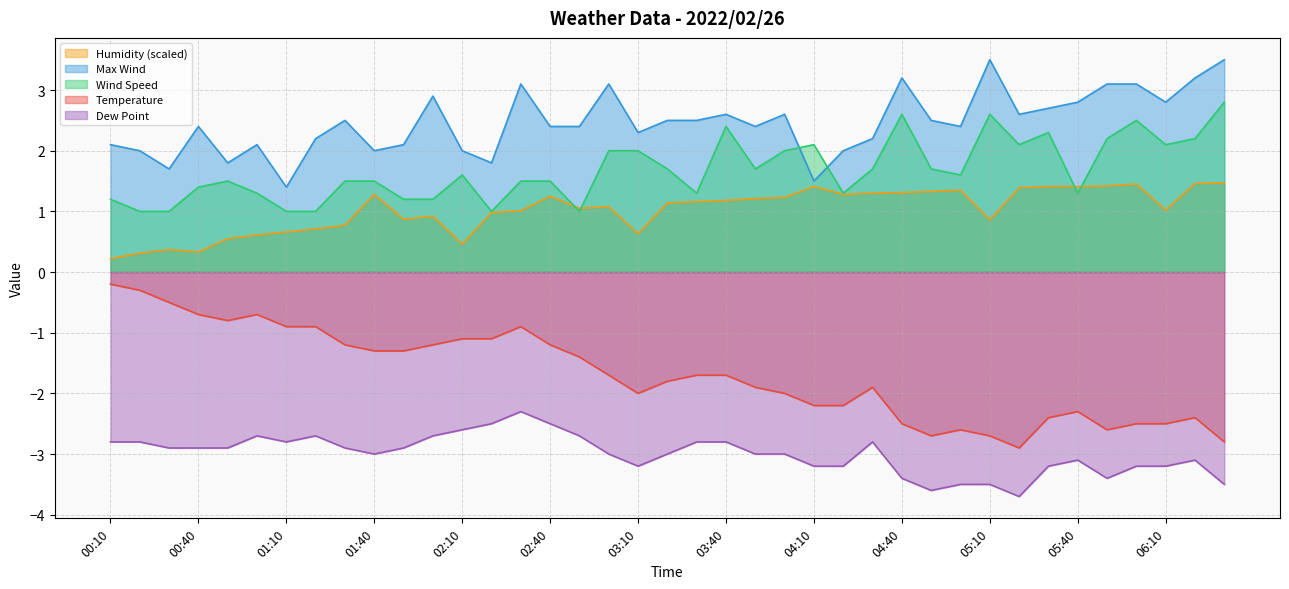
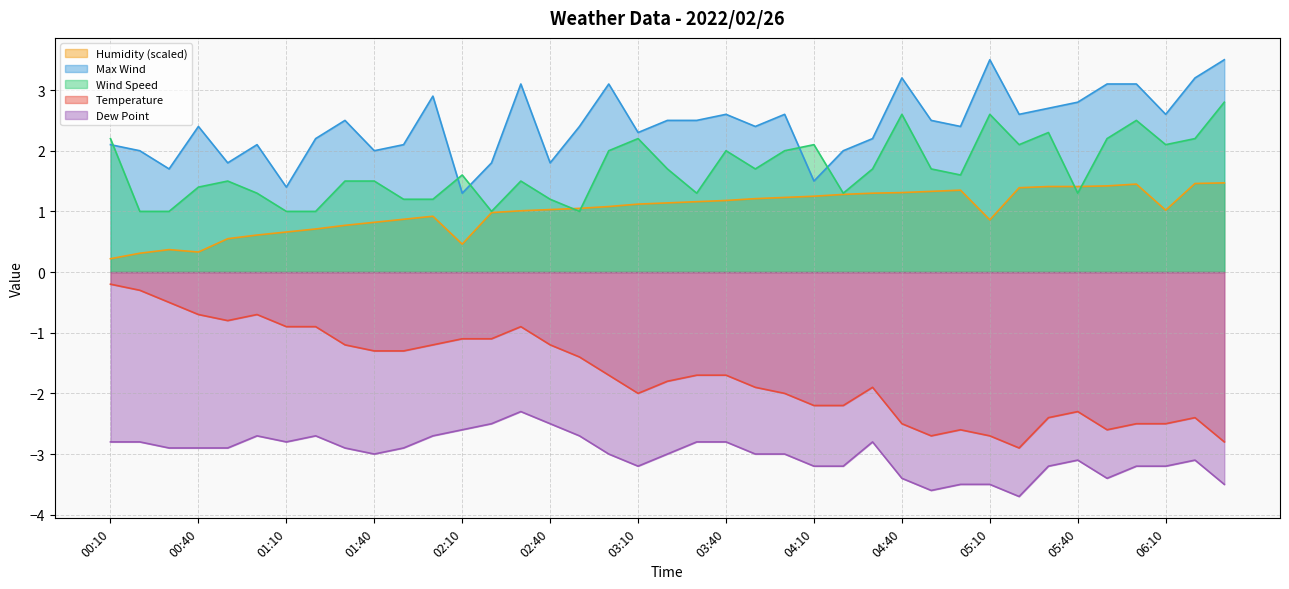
  {
    "Humidity (scaled)": {
      "00:10": 0.2,
      "00:40": 0.3,
      "01:10": 0.7,
-     "01:40": 1.3,
+     "01:40": 0.8,
      "02:10": 0.5,
-     "02:40": 1.3,
-     "03:10": 0.6,
+     "02:40": 1.0,
+     "03:10": 1.1,
      "03:40": 1.2,
-     "04:10": 1.4,
+     "04:10": 1.3,
      "04:40": 1.3,
      "05:10": 0.9,
      "05:40": 1.4,
      "06:10": 1.0
    },
    "Max Wind": {
      "00:10": 2.1,
      "00:40": 2.4,
      "01:10": 1.4,
      "01:40": 2.0,
-     "02:10": 2.0,
-     "02:40": 2.4,
+     "02:10": 1.3,
+     "02:40": 1.8,
      "03:10": 2.3,
      "03:40": 2.6,
      "04:10": 1.5,
      "04:40": 3.2,
      "05:10": 3.5,
      "05:40": 2.8,
-     "06:10": 2.8
+     "06:10": 2.6
    },
    "Wind Speed": {
-     "00:10": 1.2,
+     "00:10": 2.2,
      "00:40": 1.4,
      "01:10": 1.0,
      "01:40": 1.5,
      "02:10": 1.6,
-     "02:40": 1.5,
-     "03:10": 2.0,
-     "03:40": 2.4,
+     "02:40": 1.2,
+     "03:10": 2.2,
+     "03:40": 2.0,
      "04:10": 2.1,
      "04:40": 2.6,
      "05:10": 2.6,
      "05:40": 1.3,
      "06:10": 2.1
    }
  }
